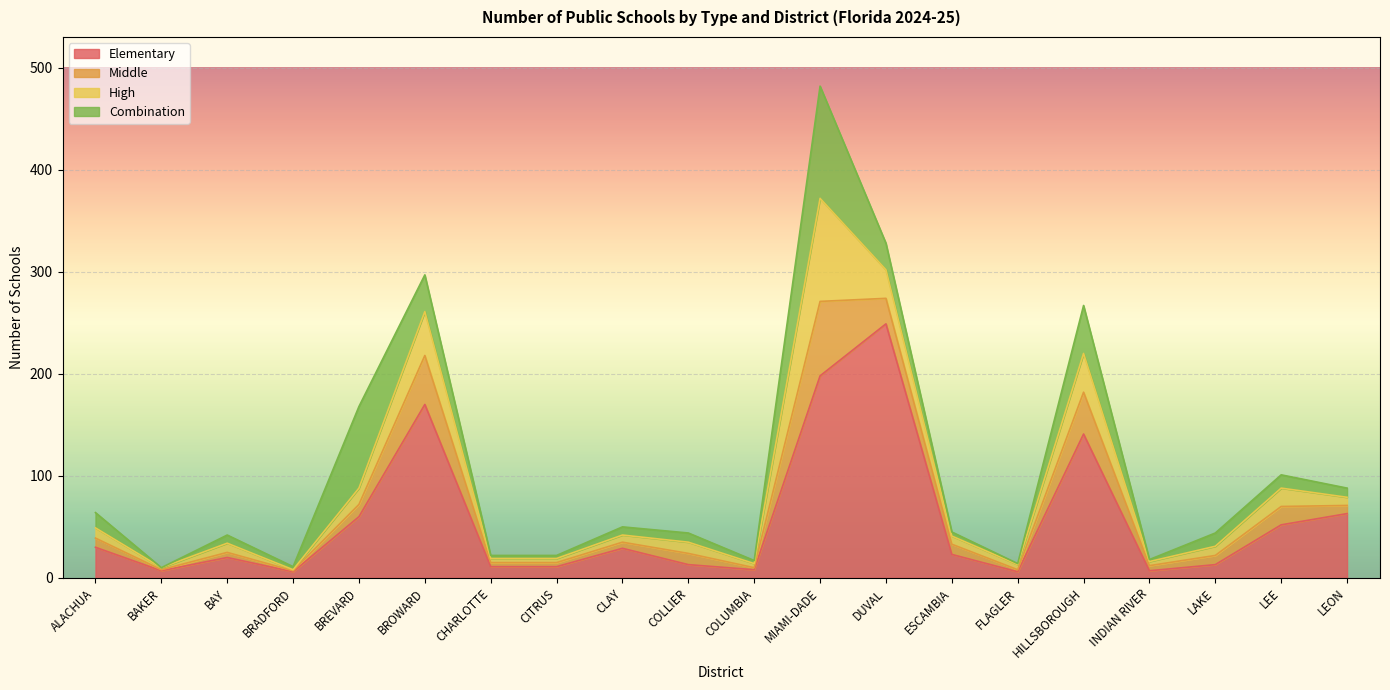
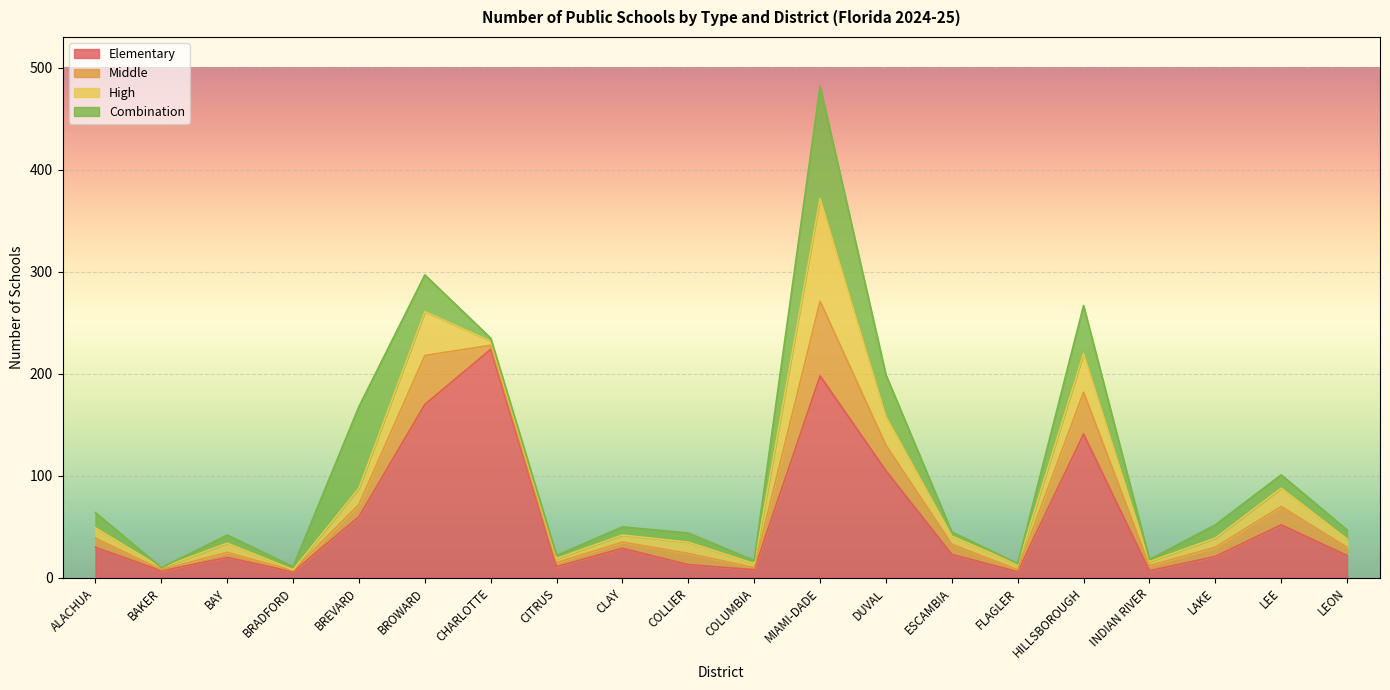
  {
    "Elementary": {
      "ALACHUA": 30,
      "BAY": 20,
      "BREVARD": 60,
      "BROWARD": 170,
-     "CHARLOTTE": 11,
+     "CHARLOTTE": 224,
      "CITRUS": 11,
      "CLAY": 29,
      "COLLIER": 13,
      "MIAMI-DADE": 198,
-     "DUVAL": 249,
+     "DUVAL": 105,
      "ESCAMBIA": 23,
      "HILLSBOROUGH": 141,
      "INDIAN RIVER": 7,
-     "LAKE": 13,
+     "LAKE": 21,
      "LEE": 52,
-     "LEON": 63
+     "LEON": 22
    },
    "Combination": {
      "ALACHUA": 15,
      "BAY": 8,
      "BRADFORD": 3,
      "BREVARD": 80,
      "BROWARD": 36,
      "CHARLOTTE": 3,
      "CITRUS": 3,
      "CLAY": 8,
      "COLLIER": 9,
      "COLUMBIA": 3,
      "MIAMI-DADE": 110,
-     "DUVAL": 26,
+     "DUVAL": 41,
      "ESCAMBIA": 4,
      "HILLSBOROUGH": 47,
      "LAKE": 13,
      "LEE": 13,
      "LEON": 9
    }
  }
